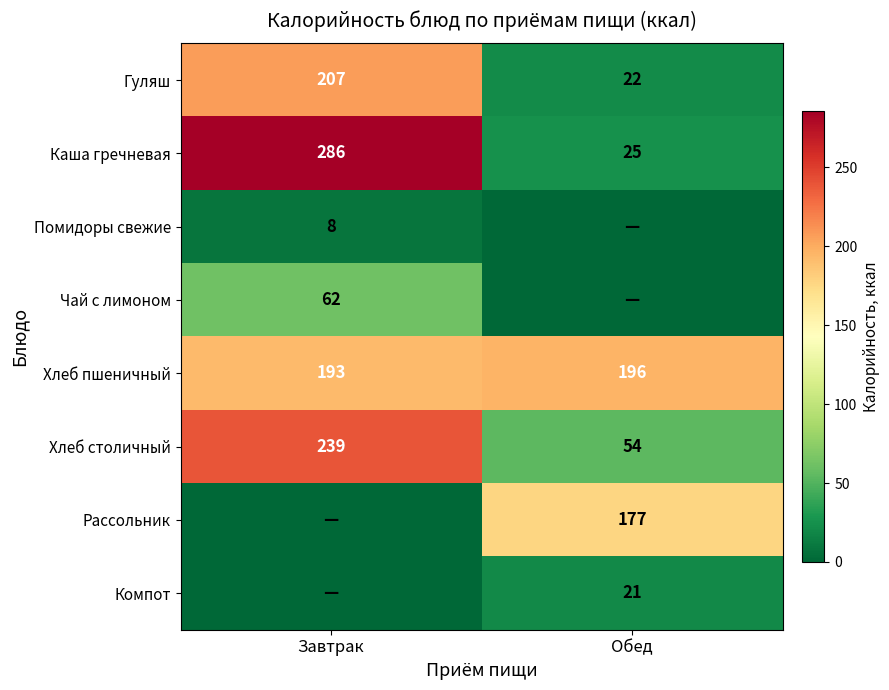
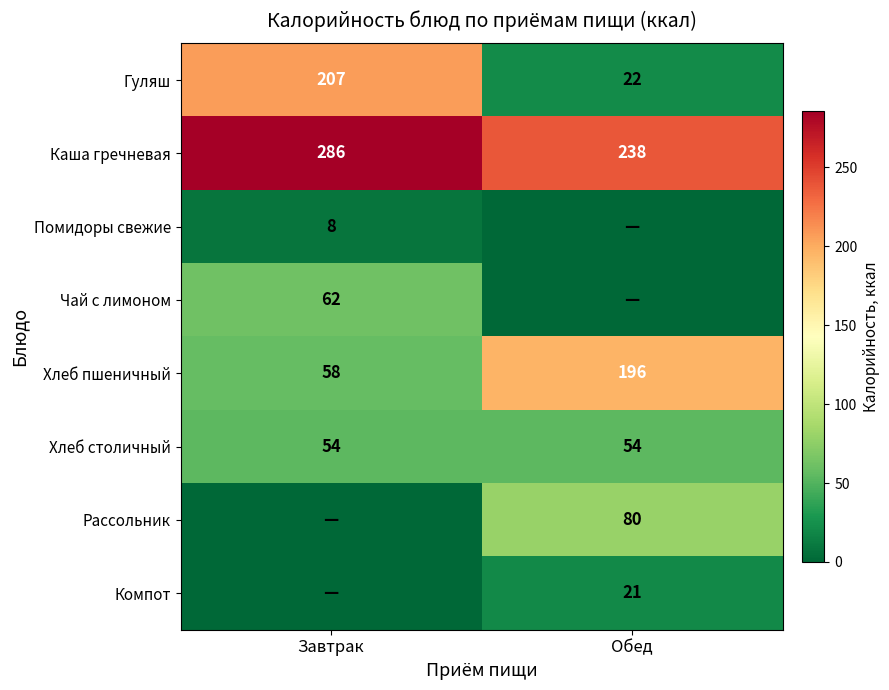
  {
    "Гуляш": {
      "Завтрак": 207,
      "Обед": 22
    },
    "Каша гречневая": {
      "Завтрак": 286,
-     "Обед": 25
+     "Обед": 238
    },
    "Помидоры свежие": {
      "Завтрак": 8
    },
    "Чай с лимоном": {
      "Завтрак": 62
    },
    "Хлеб пшеничный": {
-     "Завтрак": 193,
+     "Завтрак": 58,
      "Обед": 196
    },
    "Хлеб столичный": {
-     "Завтрак": 239,
+     "Завтрак": 54,
      "Обед": 54
    },
    "Рассольник": {
-     "Обед": 177
+     "Обед": 80
    },
    "Компот": {
      "Обед": 21
    }
  }
